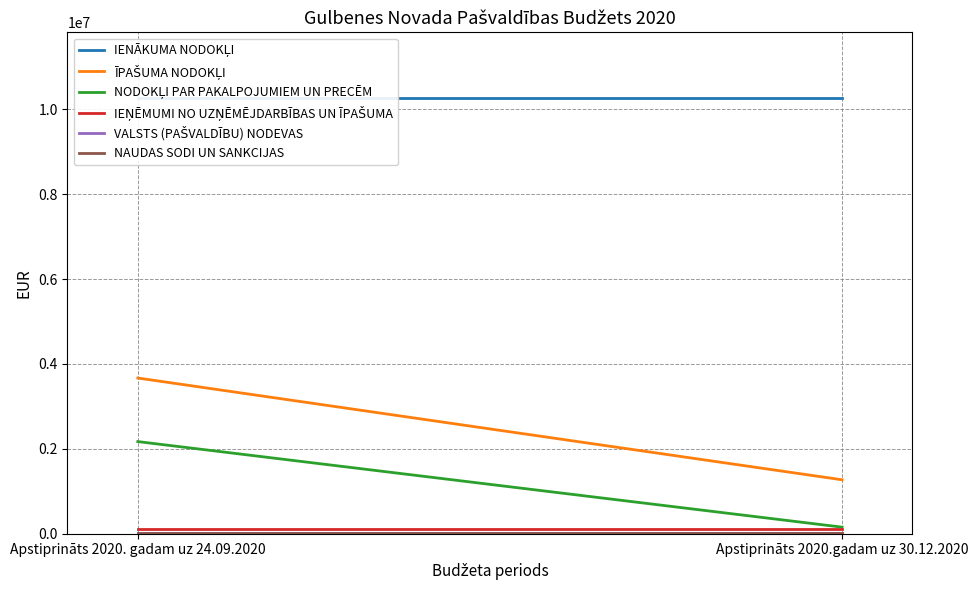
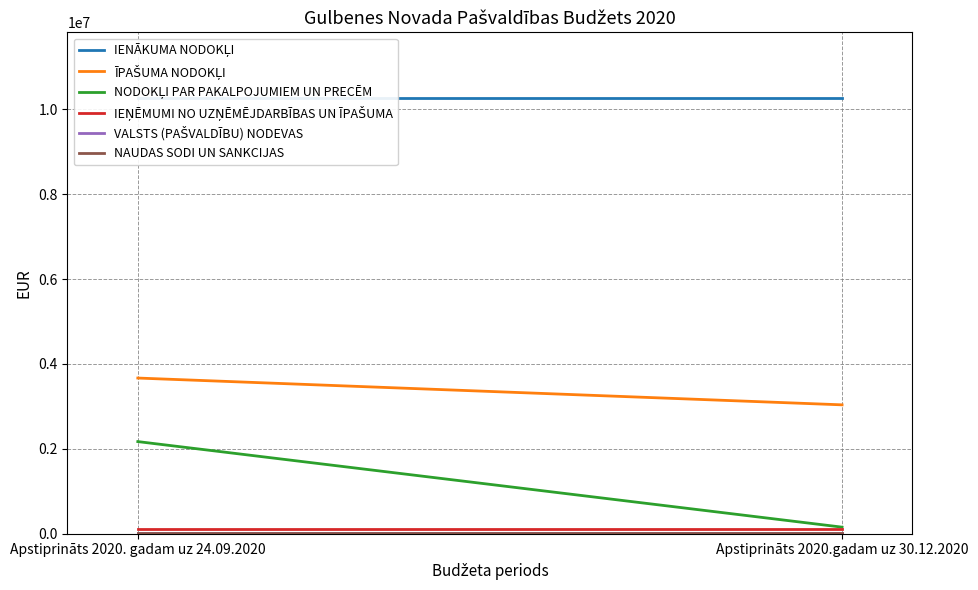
  {
    "IENĀKUMA NODOKĻI": {
      "Apstiprināts 2020.gadam uz 30.12.2020": 10300000
    },
    "ĪPAŠUMA NODOKĻI": {
      "Apstiprināts 2020. gadam uz 24.09.2020": 3700000,
-     "Apstiprināts 2020.gadam uz 30.12.2020": 1300000
+     "Apstiprināts 2020.gadam uz 30.12.2020": 3000000
    },
    "NODOKĻI PAR PAKALPOJUMIEM UN PRECĒM": {
      "Apstiprināts 2020. gadam uz 24.09.2020": 2200000
    },
    "IEŅĒMUMI NO UZŅĒMĒJDARBĪBAS UN ĪPAŠUMA": {
      "Apstiprināts 2020. gadam uz 24.09.2020": 100000
    }
  }
